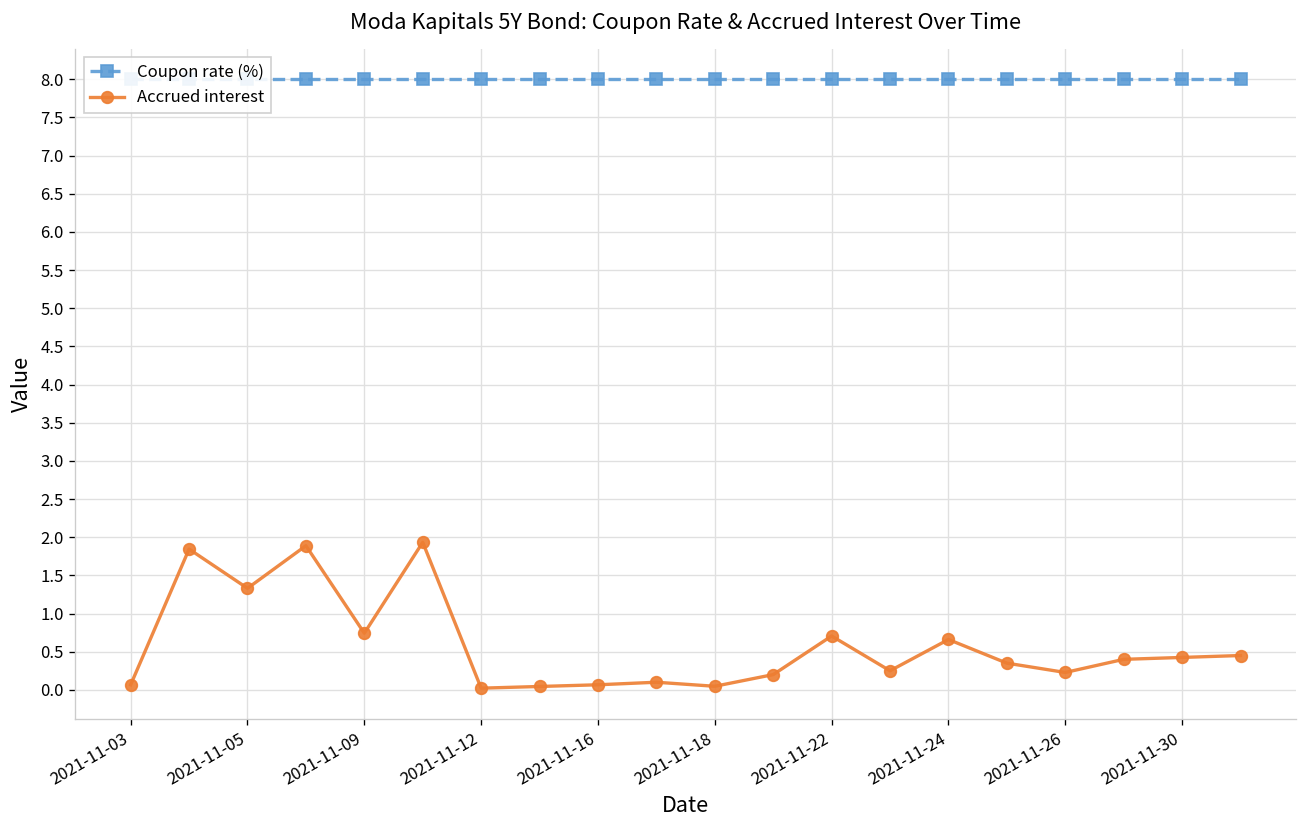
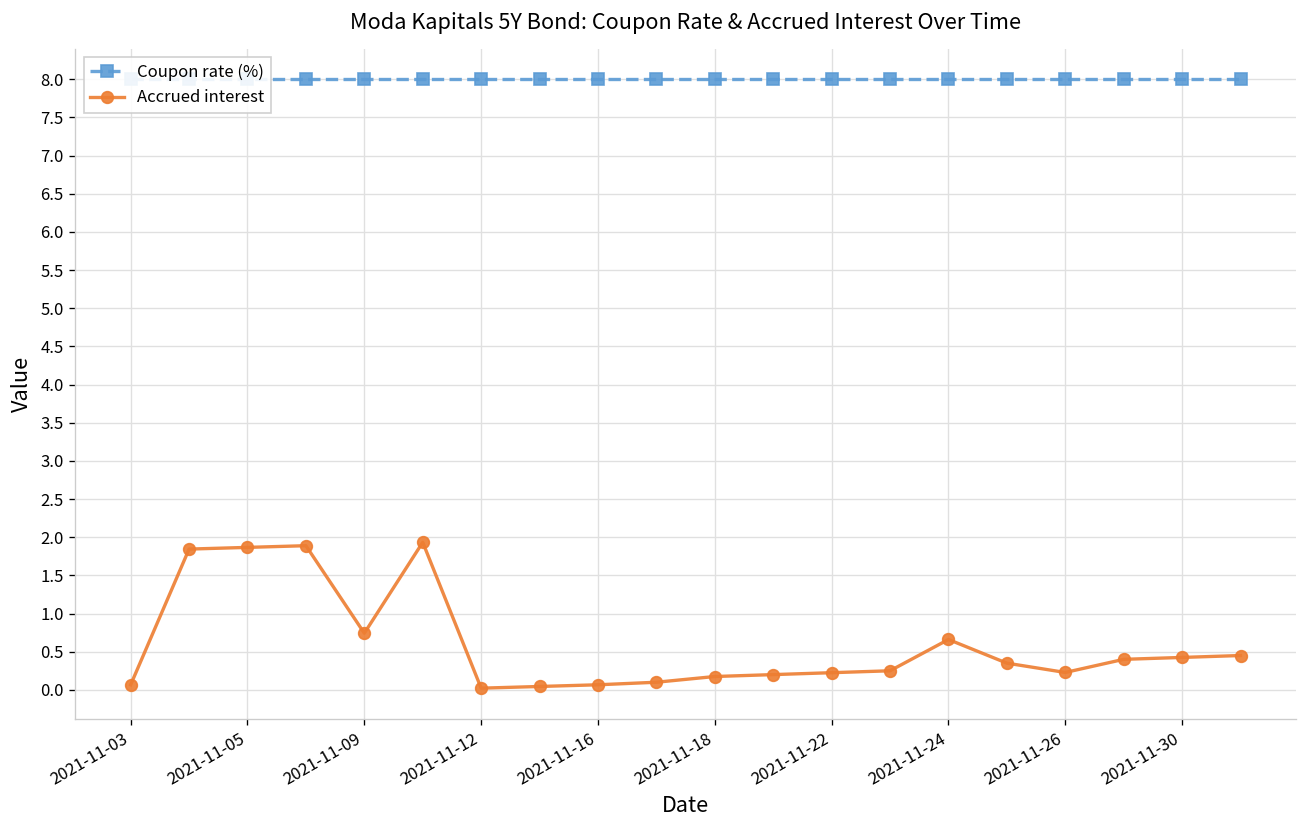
  {
    "Coupon rate (%)": {
      "2021-11-09": 8.0,
      "2021-11-12": 8.0,
      "2021-11-16": 8.0,
      "2021-11-18": 8.0,
      "2021-11-22": 8.0,
      "2021-11-24": 8.0,
      "2021-11-26": 8.0,
      "2021-11-30": 8.0
    },
    "Accrued interest": {
      "2021-11-03": 0.1,
-     "2021-11-05": 1.3,
+     "2021-11-05": 1.9,
      "2021-11-09": 0.7,
      "2021-11-12": 0.0,
      "2021-11-16": 0.1,
-     "2021-11-18": 0.0,
-     "2021-11-22": 0.7,
+     "2021-11-18": 0.2,
+     "2021-11-22": 0.2,
      "2021-11-24": 0.7,
      "2021-11-26": 0.2,
      "2021-11-30": 0.4
    }
  }
